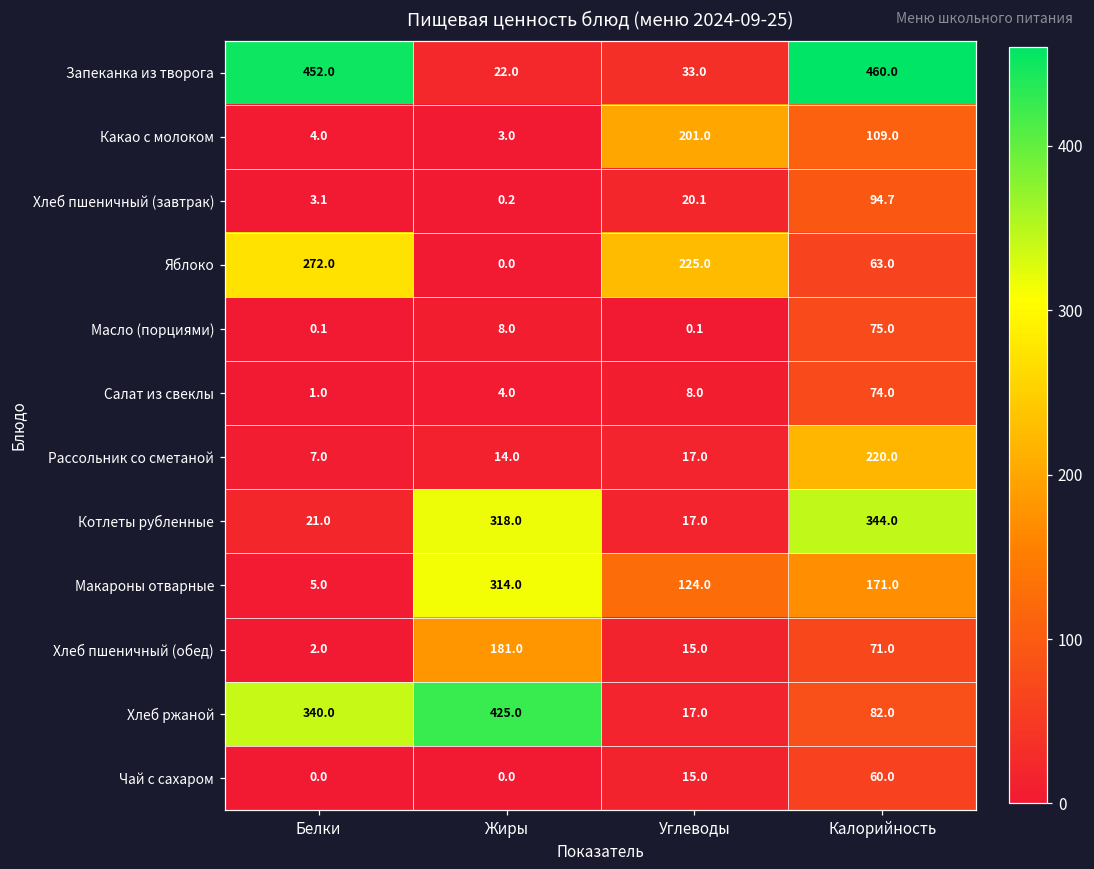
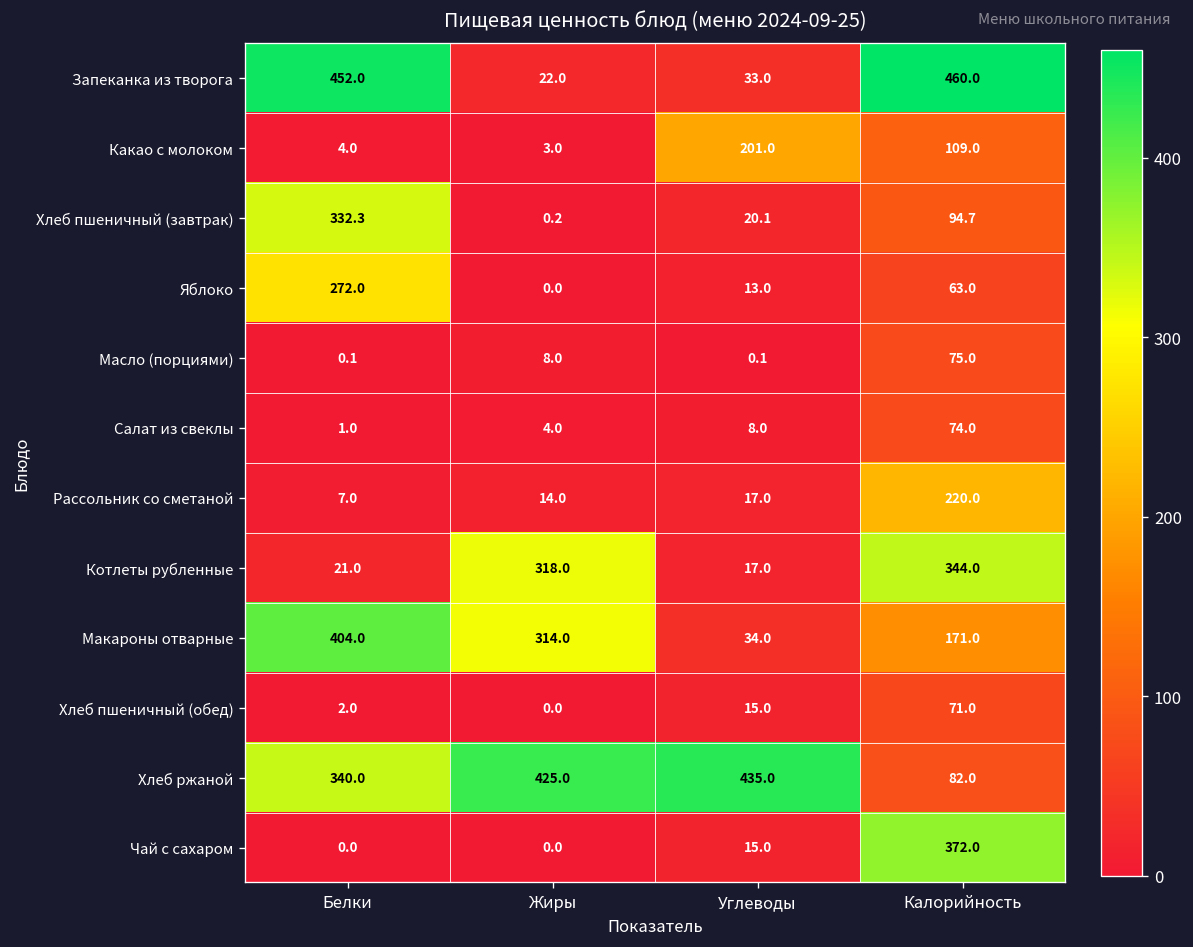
  {
    "Запеканка из творога": {
      "Белки": 452.0,
      "Жиры": 22.0,
      "Углеводы": 33.0,
      "Калорийность": 460.0
    },
    "Какао с молоком": {
      "Белки": 4.0,
      "Жиры": 3.0,
      "Углеводы": 201.0,
      "Калорийность": 109.0
    },
    "Хлеб пшеничный (завтрак)": {
-     "Белки": 3.1,
+     "Белки": 332.3,
      "Жиры": 0.2,
      "Углеводы": 20.1,
      "Калорийность": 94.7
    },
    "Яблоко": {
      "Белки": 272.0,
      "Жиры": 0.0,
-     "Углеводы": 225.0,
+     "Углеводы": 13.0,
      "Калорийность": 63.0
    },
    "Масло (порциями)": {
      "Белки": 0.1,
      "Жиры": 8.0,
      "Углеводы": 0.1,
      "Калорийность": 75.0
    },
    "Салат из свеклы": {
      "Белки": 1.0,
      "Жиры": 4.0,
      "Углеводы": 8.0,
      "Калорийность": 74.0
    },
    "Рассольник со сметаной": {
      "Белки": 7.0,
      "Жиры": 14.0,
      "Углеводы": 17.0,
      "Калорийность": 220.0
    },
    "Котлеты рубленные": {
      "Белки": 21.0,
      "Жиры": 318.0,
      "Углеводы": 17.0,
      "Калорийность": 344.0
    },
    "Макароны отварные": {
-     "Белки": 5.0,
+     "Белки": 404.0,
      "Жиры": 314.0,
-     "Углеводы": 124.0,
+     "Углеводы": 34.0,
      "Калорийность": 171.0
    },
    "Хлеб пшеничный (обед)": {
      "Белки": 2.0,
-     "Жиры": 181.0,
+     "Жиры": 0.0,
      "Углеводы": 15.0,
      "Калорийность": 71.0
    },
    "Хлеб ржаной": {
      "Белки": 340.0,
      "Жиры": 425.0,
-     "Углеводы": 17.0,
+     "Углеводы": 435.0,
      "Калорийность": 82.0
    },
    "Чай с сахаром": {
      "Белки": 0.0,
      "Жиры": 0.0,
      "Углеводы": 15.0,
-     "Калорийность": 60.0
+     "Калорийность": 372.0
    }
  }
